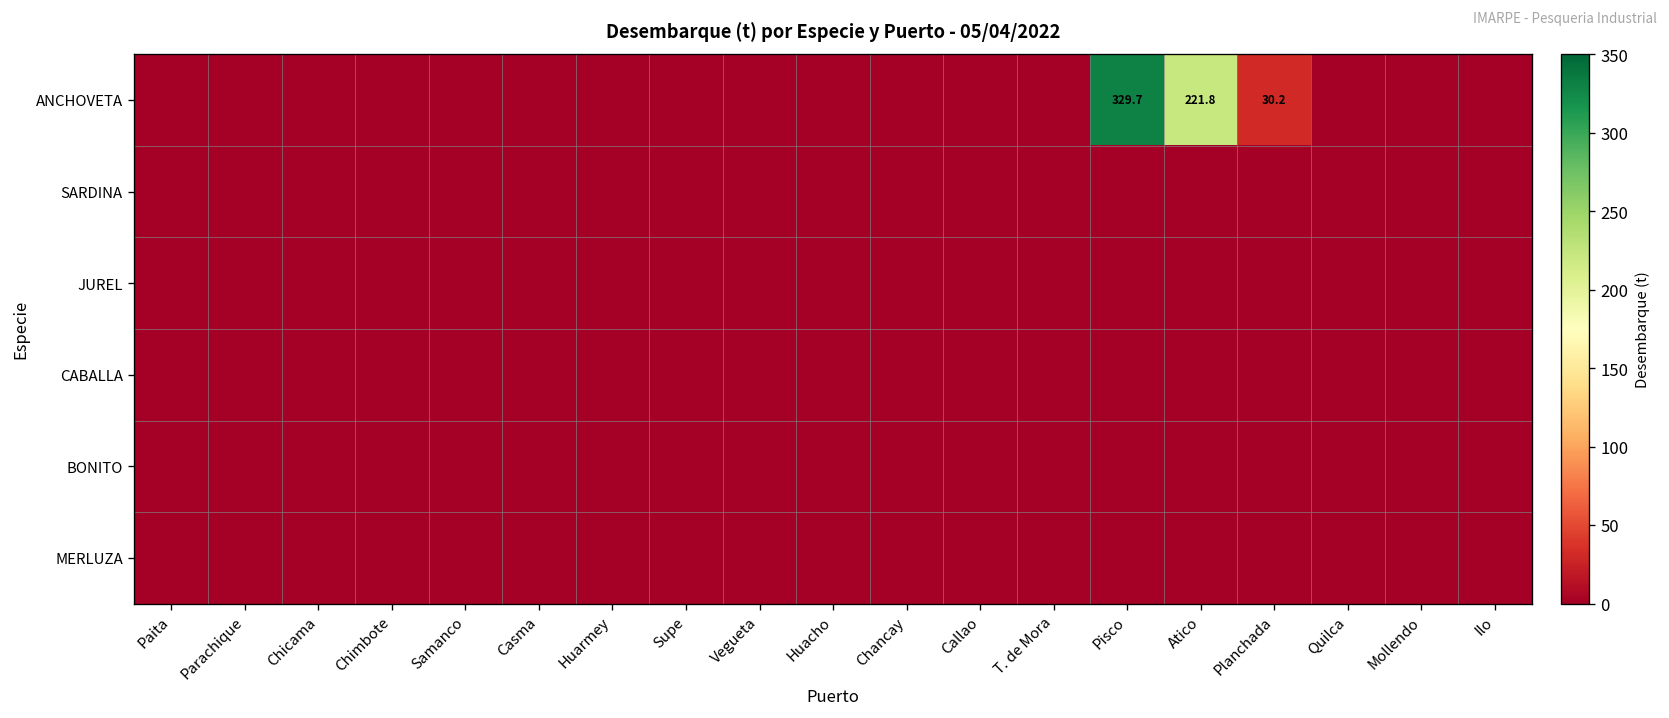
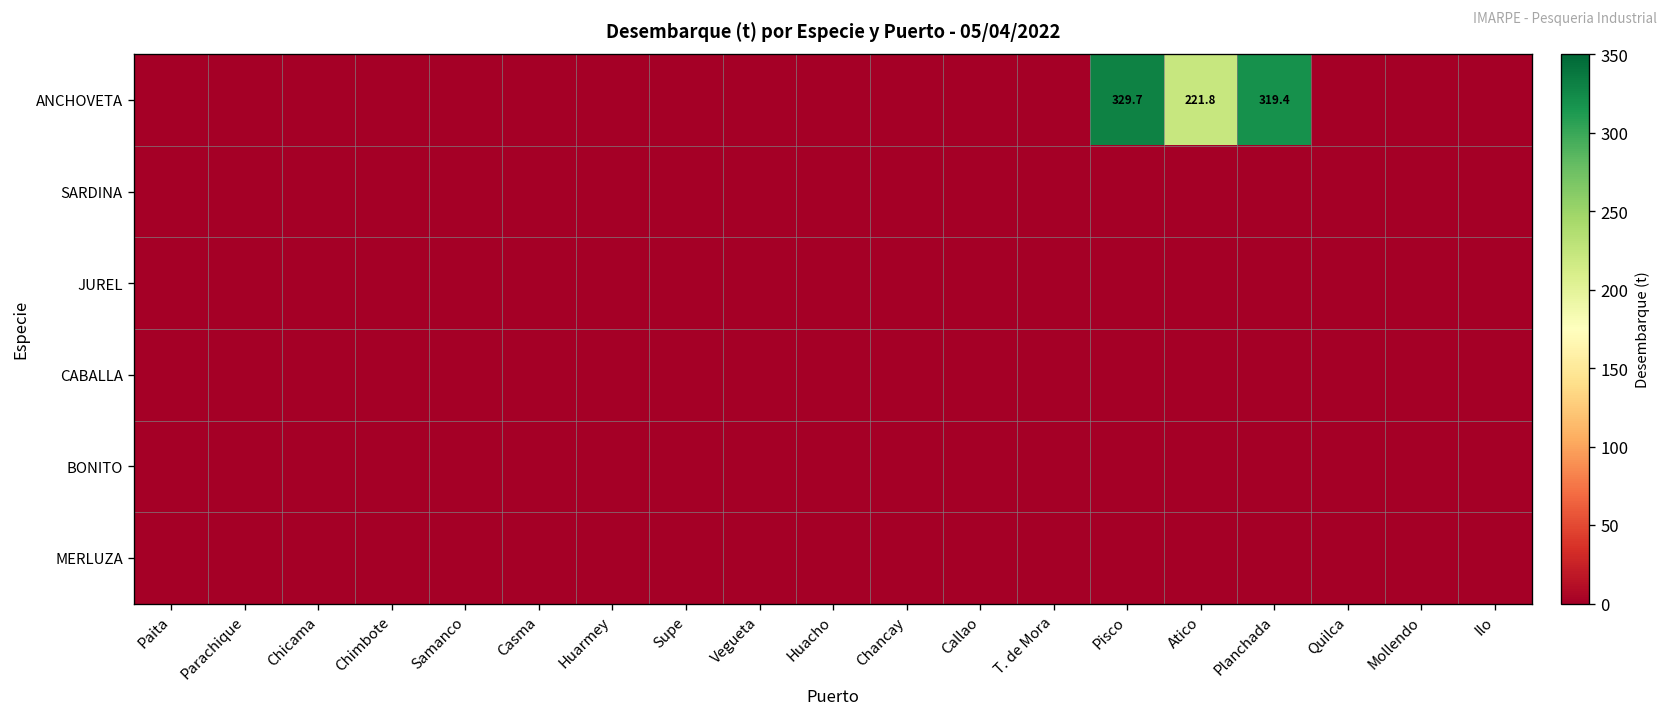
  {
    "ANCHOVETA": {
      "Pisco": 329.7,
      "Atico": 221.8,
-     "Planchada": 30.2
+     "Planchada": 319.4
    }
  }
